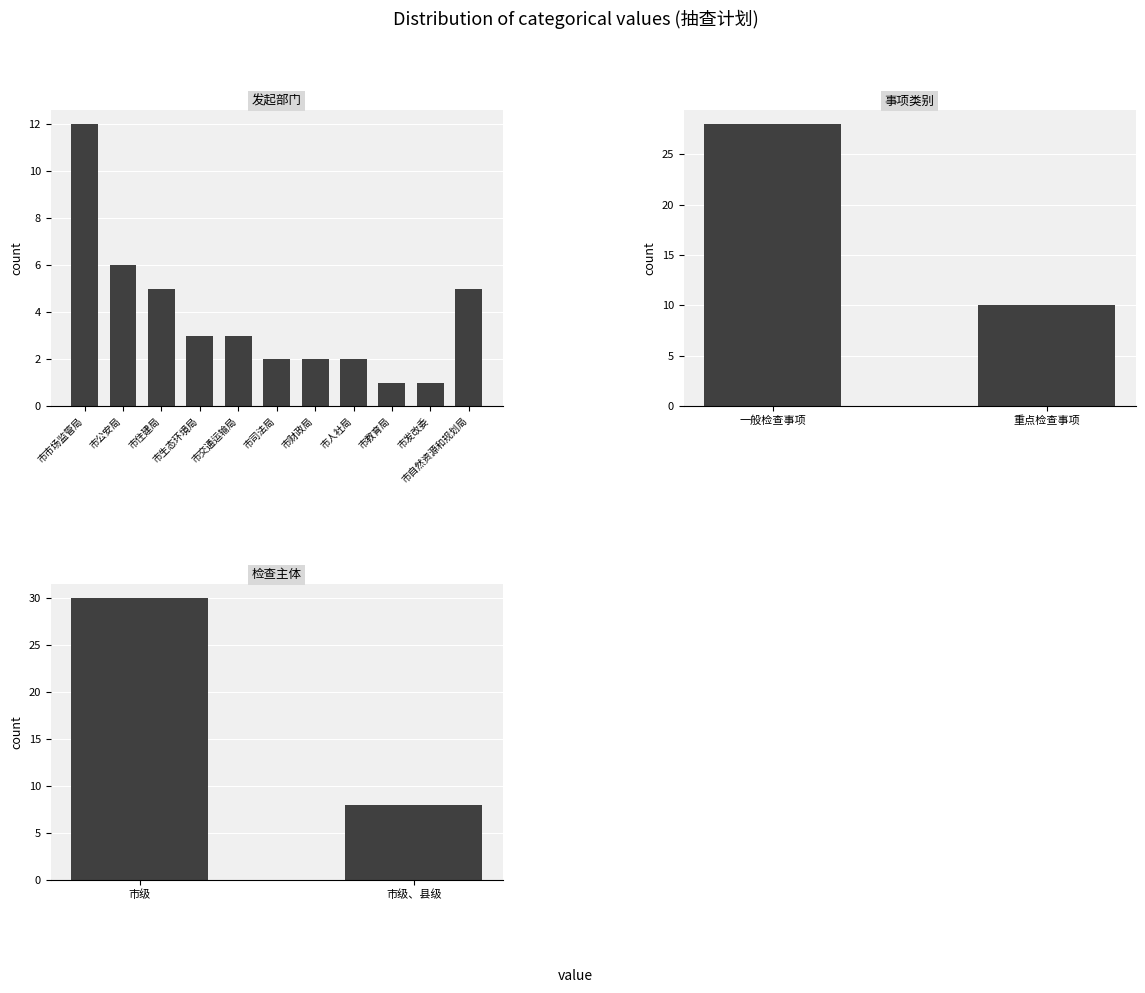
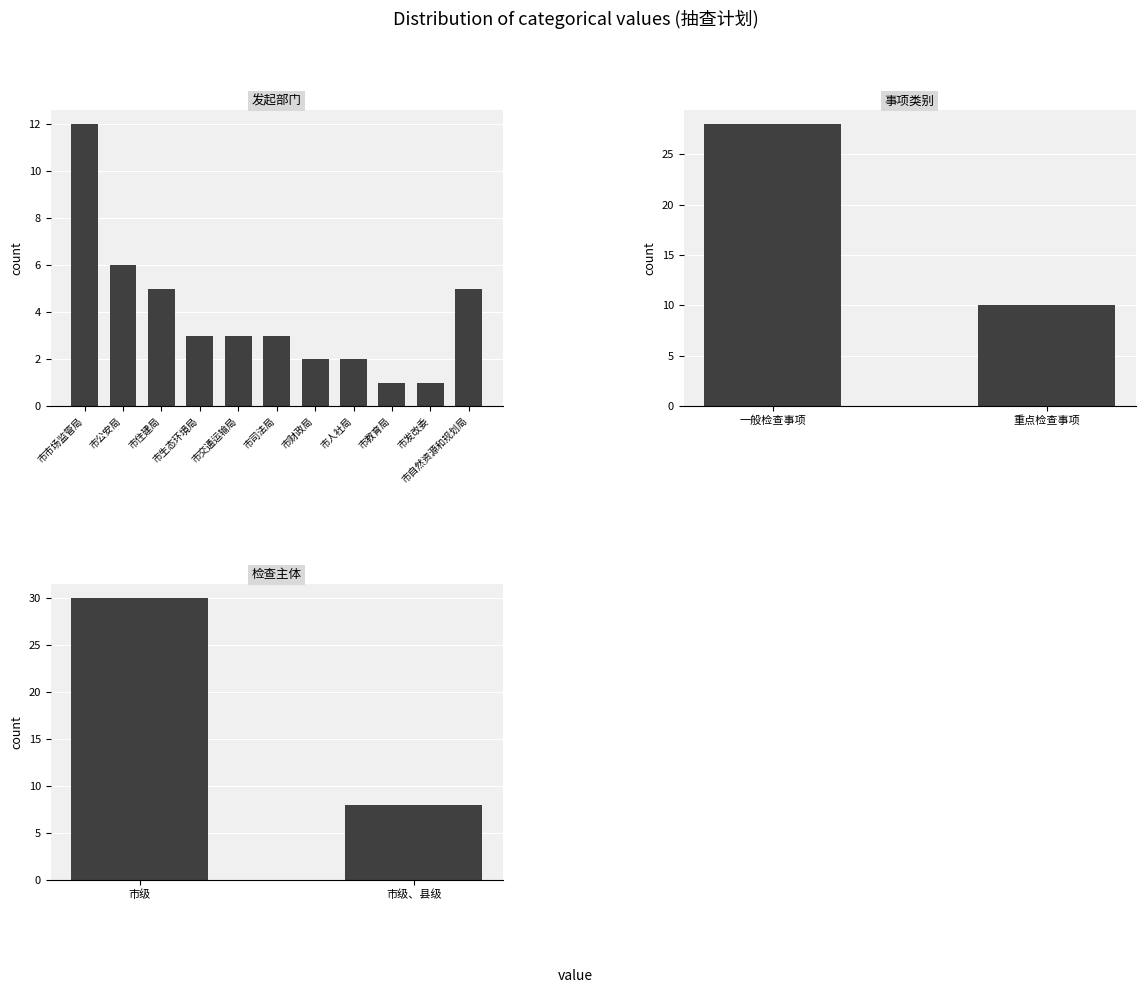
  {
    "发起部门": {
      "市市场监管局": 12,
      "市公安局": 6,
      "市住建局": 5,
      "市生态环境局": 3,
      "市交通运输局": 3,
-     "市司法局": 2,
+     "市司法局": 3,
      "市财政局": 2,
      "市人社局": 2,
      "市教育局": 1,
      "市发改委": 1,
      "市自然资源和规划局": 5
    },
    "事项类别": {
      "一般检查事项": 28.0,
      "重点检查事项": 10.0
    },
    "检查主体": {
      "市级": 30,
      "市级、县级": 8
    }
  }
